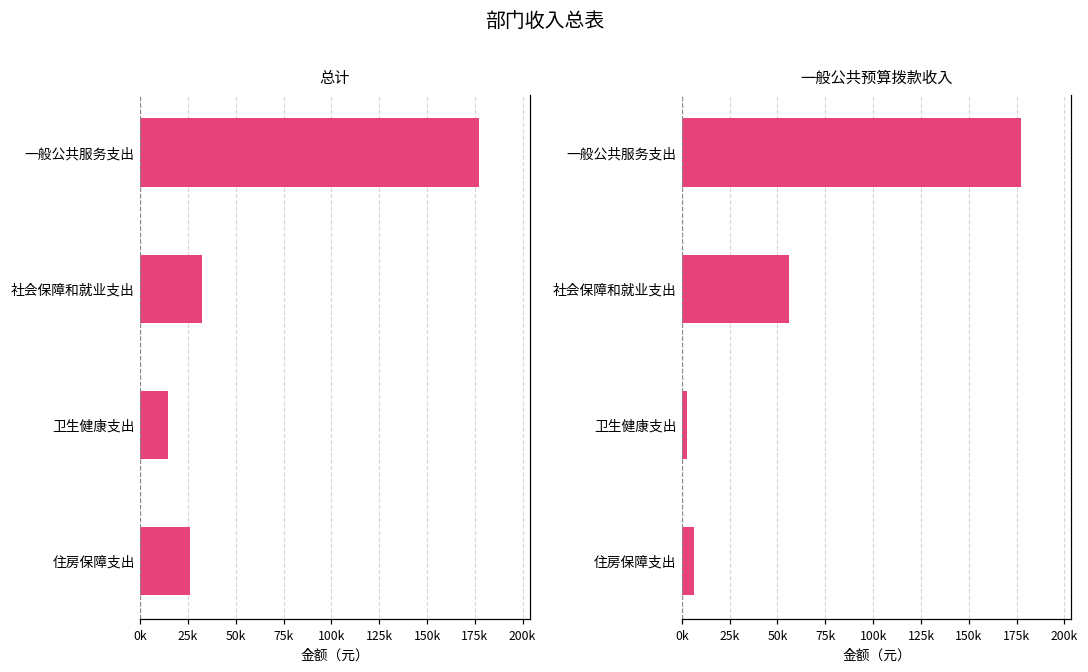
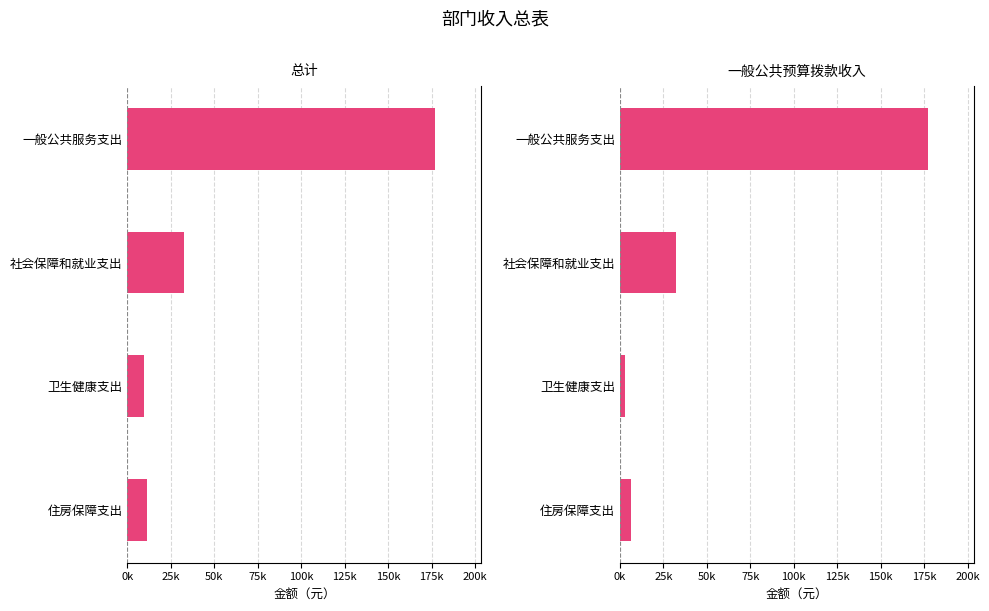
  {
    "总计": {
      "一般公共服务支出": 177000,
      "社会保障和就业支出": 32000,
-     "卫生健康支出": 15000,
-     "住房保障支出": 26000
+     "卫生健康支出": 10000,
+     "住房保障支出": 11000
    },
    "一般公共预算拨款收入": {
      "一般公共服务支出": 177000,
-     "社会保障和就业支出": 56000,
+     "社会保障和就业支出": 32000,
      "卫生健康支出": 3000,
      "住房保障支出": 6000
    }
  }
